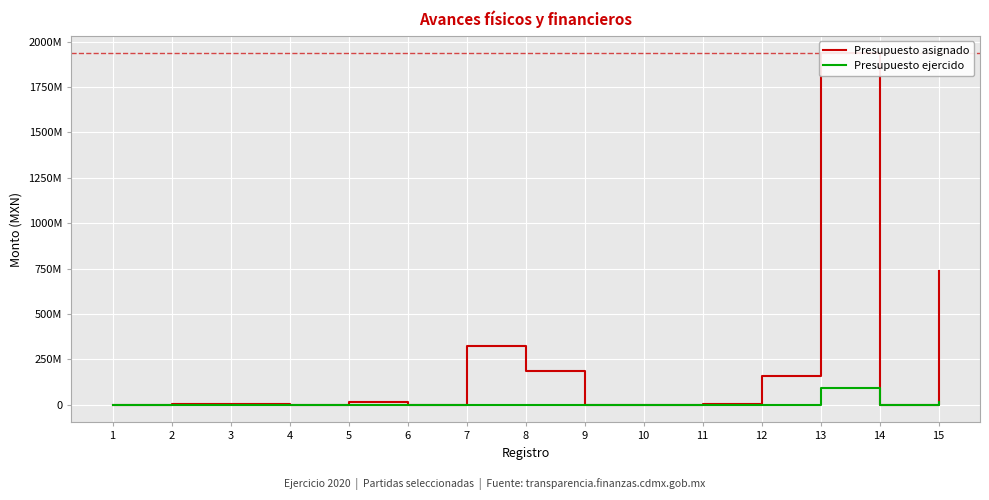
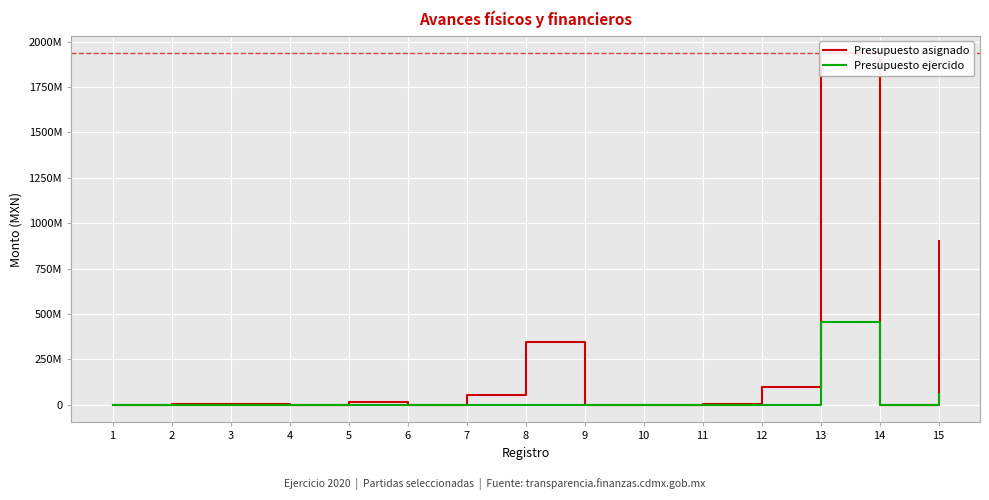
  {
    "Presupuesto asignado": {
      "5": 20000000,
-     "7": 320000000,
-     "8": 180000000,
-     "12": 160000000,
-     "15": 740000000
+     "7": 60000000,
+     "8": 340000000,
+     "12": 100000000,
+     "15": 900000000
    },
    "Presupuesto ejercido": {
      "5": 0,
      "7": 0,
      "8": 0,
      "12": 0,
-     "13": 90000000,
-     "15": 10000000
+     "13": 450000000,
+     "15": 60000000
    }
  }
